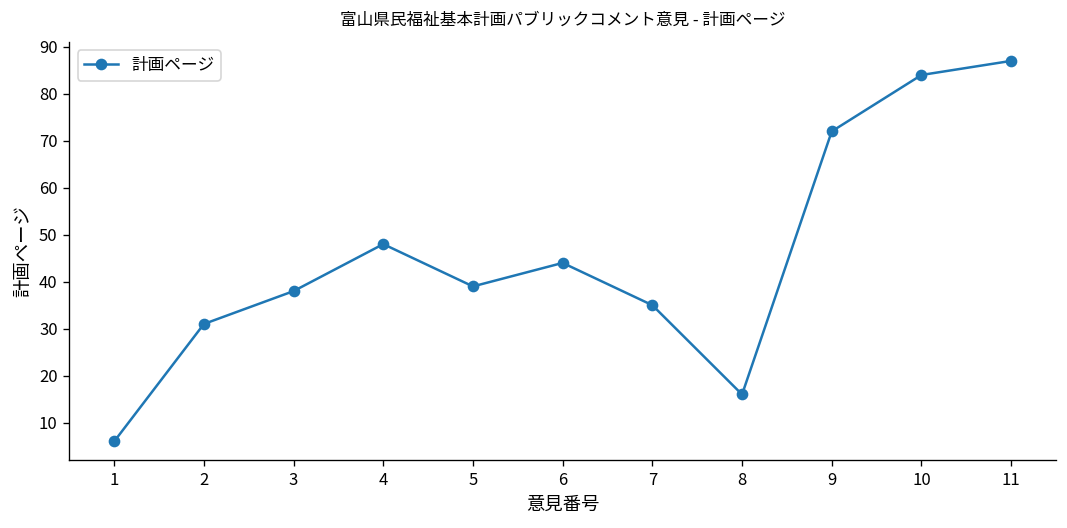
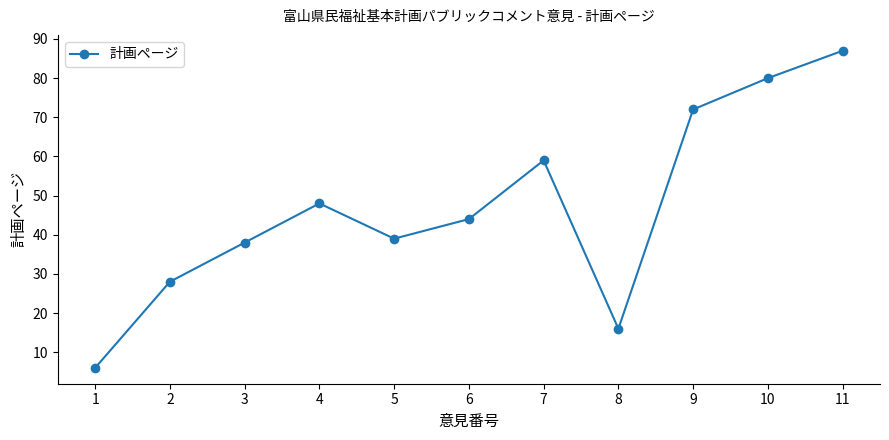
  {
    "1": 6,
-   "2": 31,
+   "2": 28,
    "3": 38,
    "4": 48,
    "5": 39,
    "6": 44,
-   "7": 35,
+   "7": 59,
    "8": 16,
    "9": 72,
-   "10": 84,
+   "10": 80,
    "11": 87
  }
